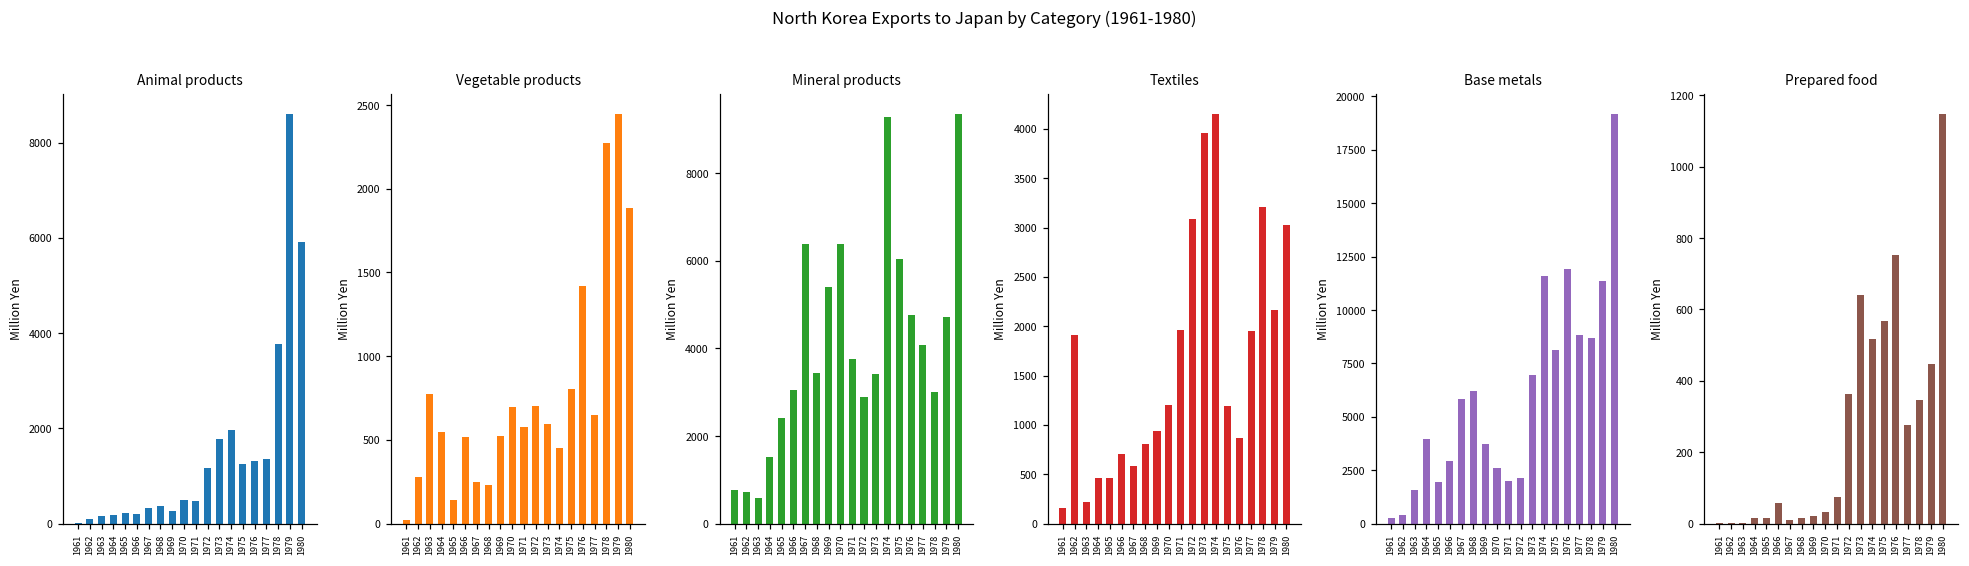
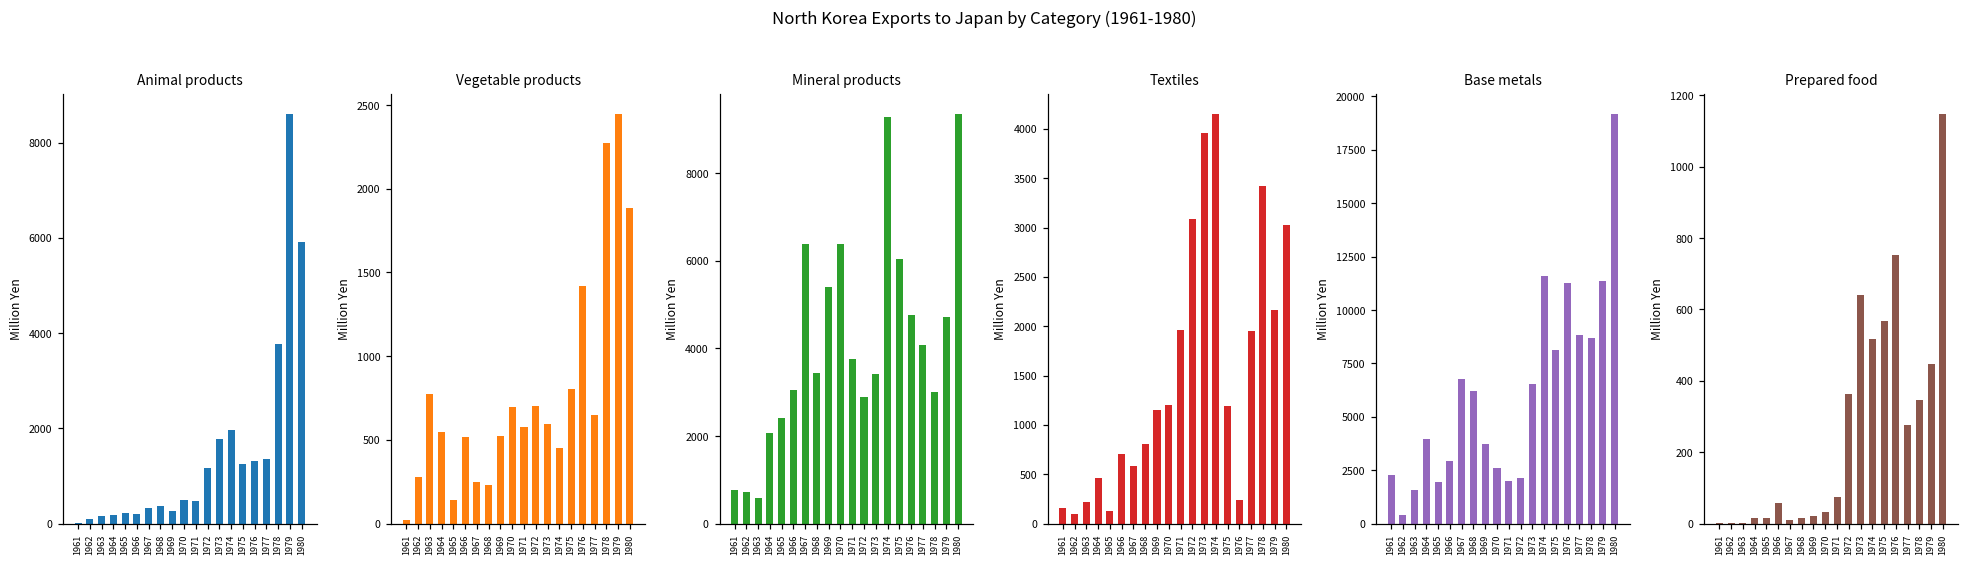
  {
    "Animal products": {
      "1962": 100,
      "1963": 200,
      "1964": 200,
      "1965": 200,
      "1966": 200,
      "1967": 300,
      "1968": 400,
      "1969": 300,
      "1970": 500,
      "1971": 500,
      "1972": 1200,
      "1973": 1800,
      "1974": 2000,
      "1975": 1300,
      "1976": 1300,
      "1977": 1400,
      "1978": 3800,
      "1979": 8600,
      "1980": 5900
    },
    "Vegetable products": {
      "1961": 20,
      "1962": 280,
      "1963": 770,
      "1964": 550,
      "1965": 140,
      "1966": 520,
      "1967": 250,
      "1968": 230,
      "1969": 520,
      "1970": 700,
      "1971": 580,
      "1972": 710,
      "1973": 600,
      "1974": 450,
      "1975": 810,
      "1976": 1420,
      "1977": 650,
      "1978": 2270,
      "1979": 2450,
      "1980": 1890
    },
    "Mineral products": {
      "1961": 800,
      "1962": 700,
      "1963": 600,
-     "1964": 1500,
+     "1964": 2100,
      "1965": 2400,
      "1966": 3100,
      "1967": 6400,
      "1968": 3400,
      "1969": 5400,
      "1970": 6400,
      "1971": 3800,
      "1972": 2900,
      "1973": 3400,
      "1974": 9300,
      "1975": 6000,
      "1976": 4800,
      "1977": 4100,
      "1978": 3000,
      "1979": 4700,
      "1980": 9300
    },
    "Textiles": {
      "1961": 200,
-     "1962": 1900,
+     "1962": 100,
      "1963": 200,
      "1964": 500,
-     "1965": 500,
+     "1965": 100,
      "1966": 700,
      "1967": 600,
      "1968": 800,
-     "1969": 900,
+     "1969": 1200,
      "1970": 1200,
      "1971": 2000,
      "1972": 3100,
      "1973": 4000,
      "1974": 4100,
      "1975": 1200,
-     "1976": 900,
+     "1976": 200,
      "1977": 2000,
-     "1978": 3200,
+     "1978": 3400,
      "1979": 2200,
      "1980": 3000
    },
    "Base metals": {
-     "1961": 300,
+     "1961": 2300,
      "1962": 400,
      "1963": 1600,
      "1964": 3900,
      "1965": 2000,
      "1966": 2900,
-     "1967": 5800,
+     "1967": 6800,
      "1968": 6200,
      "1969": 3700,
      "1970": 2600,
      "1971": 2000,
      "1972": 2100,
-     "1973": 6900,
+     "1973": 6500,
      "1974": 11600,
      "1975": 8100,
-     "1976": 11900,
+     "1976": 11300,
      "1977": 8800,
      "1978": 8700,
      "1979": 11400,
      "1980": 19200
    },
    "Prepared food": {
      "1964": 20,
      "1965": 20,
      "1966": 60,
      "1967": 10,
      "1968": 20,
      "1969": 20,
      "1970": 30,
      "1971": 80,
      "1972": 360,
      "1973": 640,
      "1974": 520,
      "1975": 570,
      "1976": 750,
      "1977": 280,
      "1978": 350,
      "1979": 450,
      "1980": 1150
    }
  }
